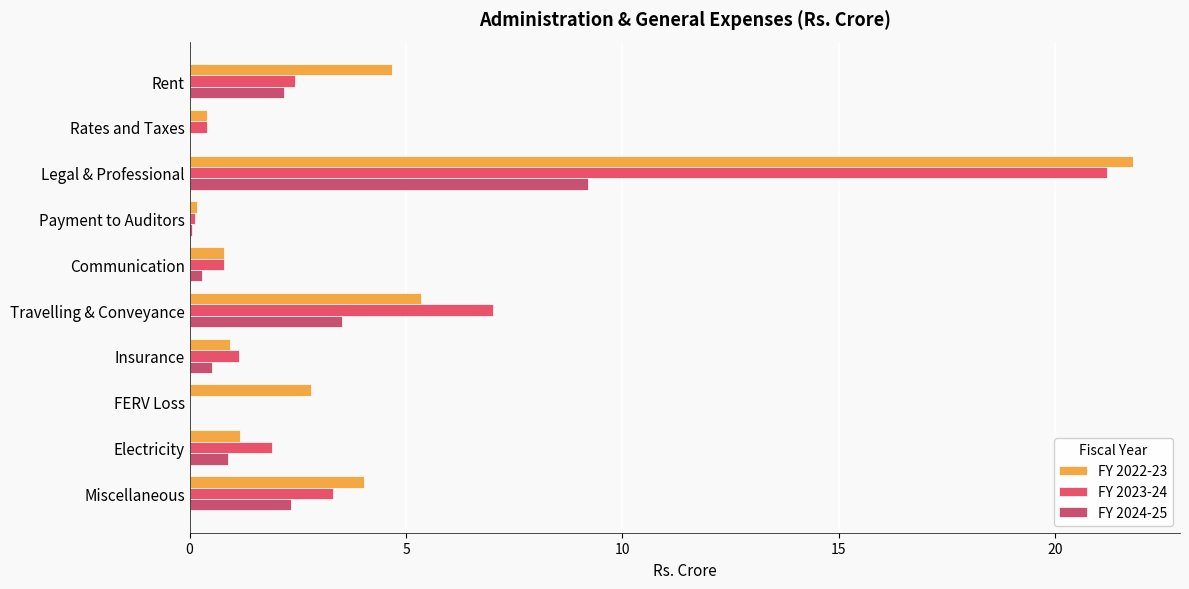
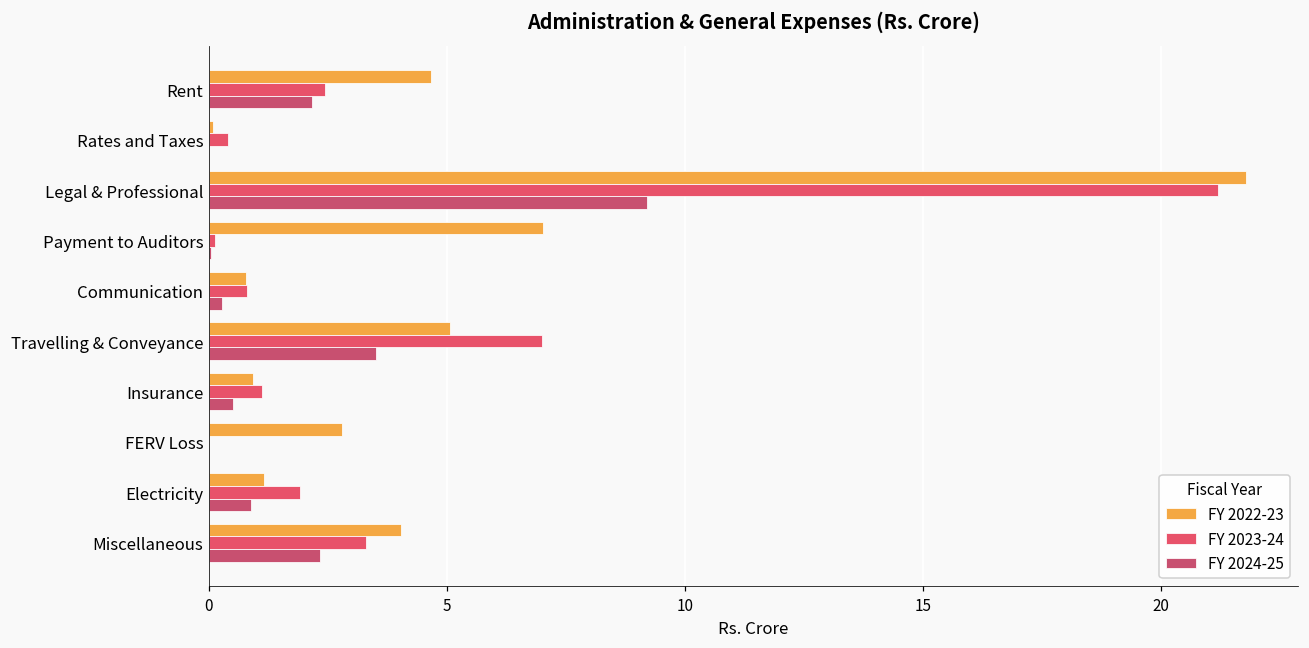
  {
    "FY 2022-23": {
      "Rent": 4.7,
-     "Rates and Taxes": 0.4,
+     "Rates and Taxes": 0.1,
      "Legal & Professional": 21.8,
-     "Payment to Auditors": 0.2,
+     "Payment to Auditors": 7.0,
      "Communication": 0.8,
-     "Travelling & Conveyance": 5.3,
+     "Travelling & Conveyance": 5.1,
      "Insurance": 0.9,
      "FERV Loss": 2.8,
      "Electricity": 1.2,
      "Miscellaneous": 4.0
    }
  }
